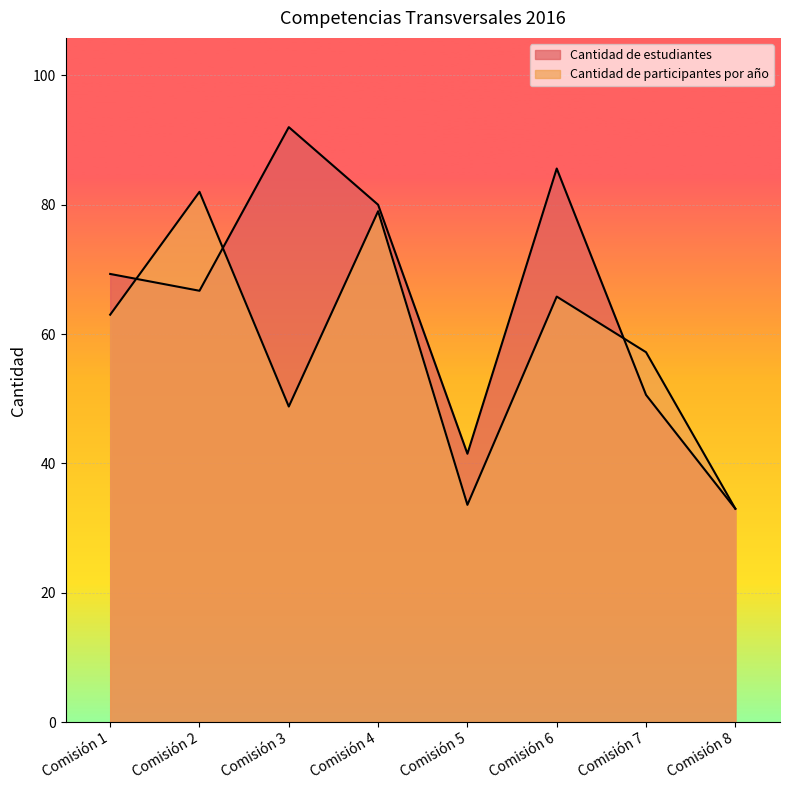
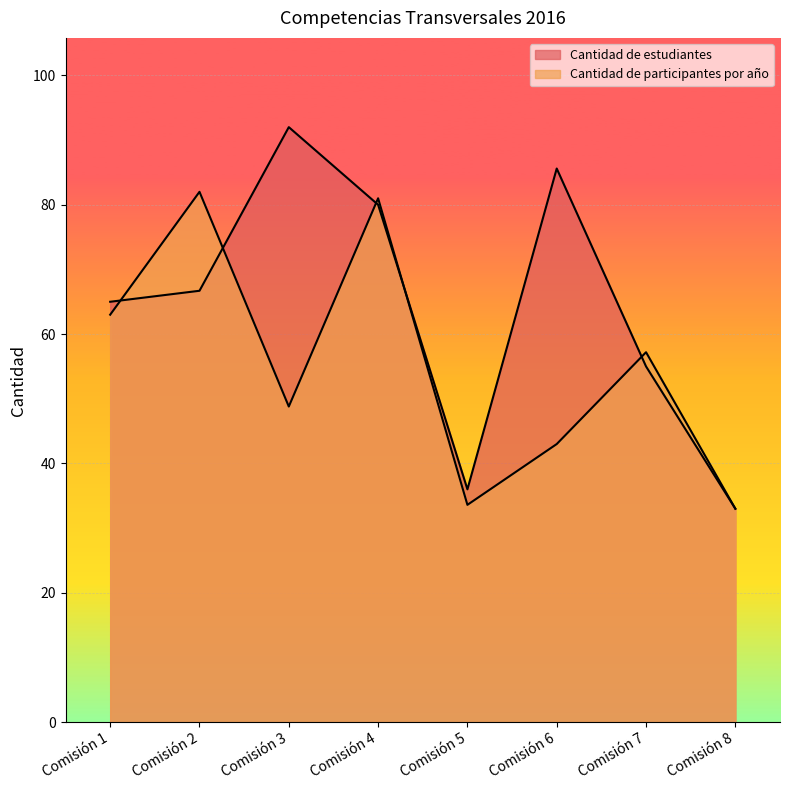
  {
    "Cantidad de estudiantes": {
-     "Comisión 1": 69,
+     "Comisión 1": 65,
      "Comisión 2": 67,
      "Comisión 3": 92,
      "Comisión 4": 80,
-     "Comisión 5": 42,
+     "Comisión 5": 36,
      "Comisión 6": 86,
-     "Comisión 7": 51
+     "Comisión 7": 55
    },
    "Cantidad de participantes por año": {
      "Comisión 1": 63,
      "Comisión 2": 82,
      "Comisión 3": 49,
-     "Comisión 4": 79,
+     "Comisión 4": 81,
      "Comisión 5": 34,
-     "Comisión 6": 66,
+     "Comisión 6": 43,
      "Comisión 7": 57
    }
  }
